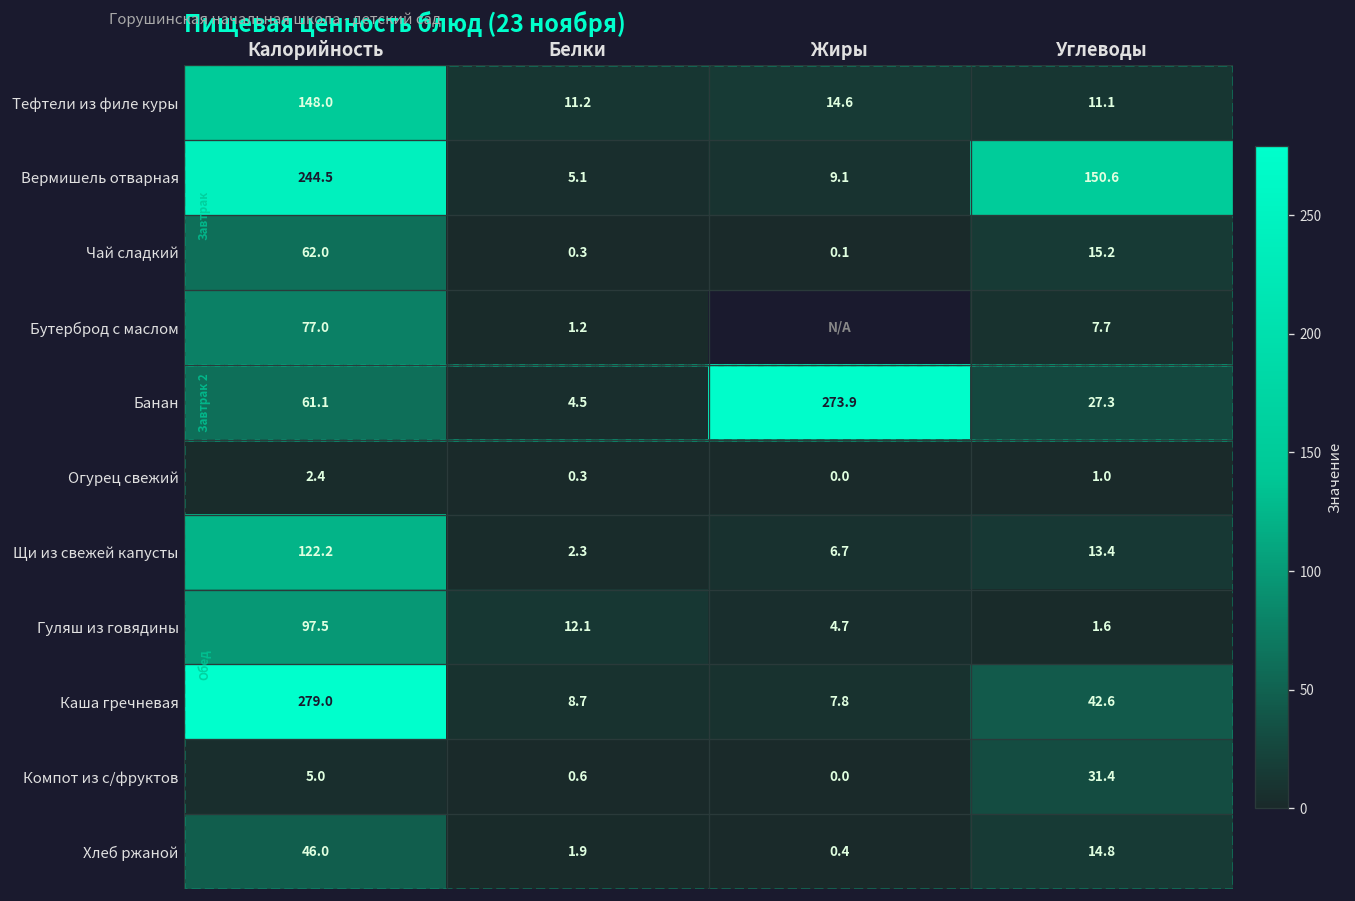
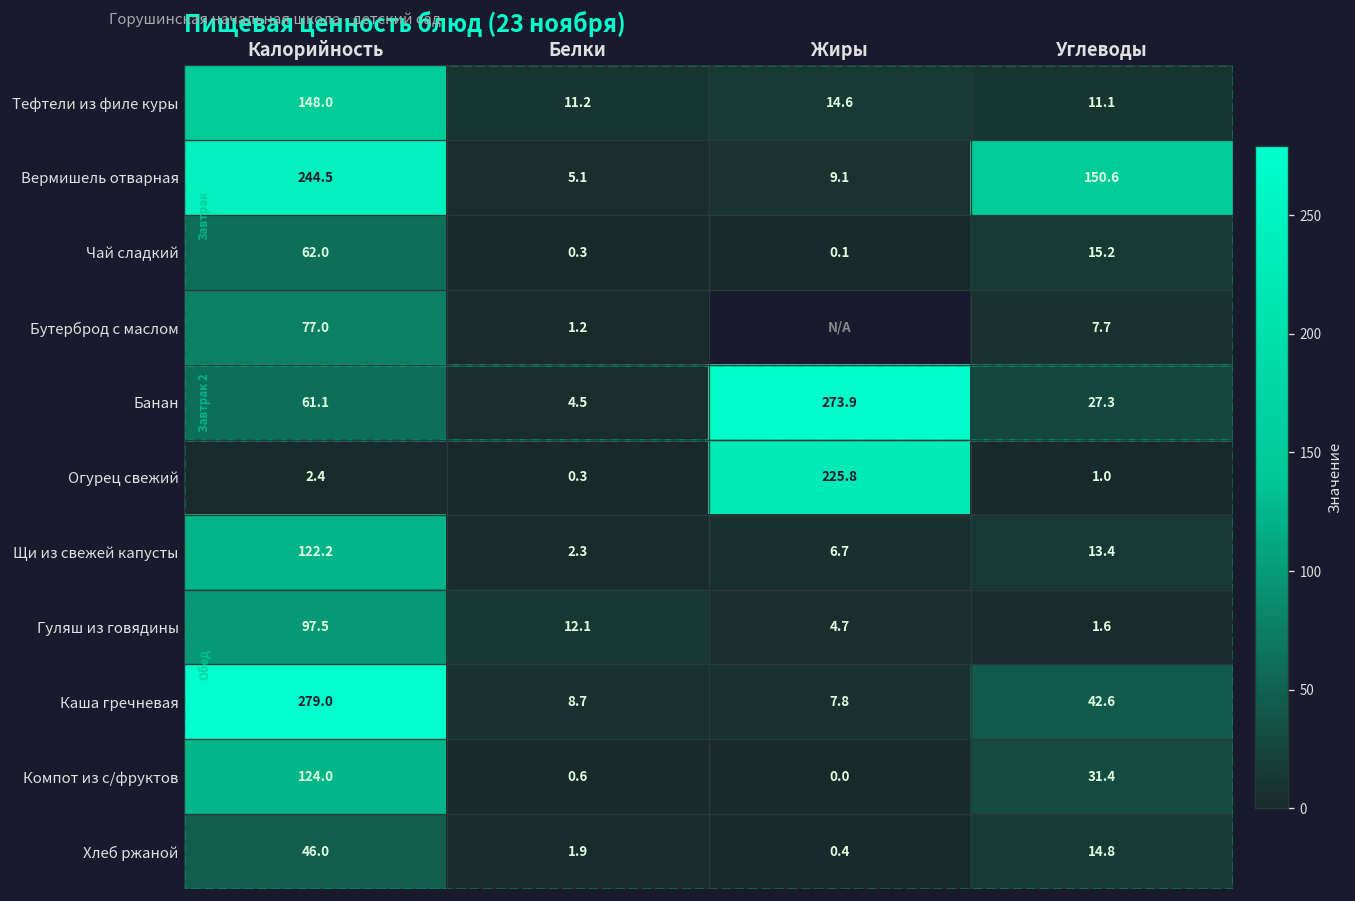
  {
    "Тефтели из филе куры": {
      "Калорийность": 148.0,
      "Белки": 11.2,
      "Жиры": 14.6,
      "Углеводы": 11.1
    },
    "Вермишель отварная": {
      "Калорийность": 244.5,
      "Белки": 5.1,
      "Жиры": 9.1,
      "Углеводы": 150.6
    },
    "Чай сладкий": {
      "Калорийность": 62.0,
      "Белки": 0.3,
      "Жиры": 0.1,
      "Углеводы": 15.2
    },
    "Бутерброд с маслом": {
      "Калорийность": 77.0,
      "Белки": 1.2,
      "Углеводы": 7.7
    },
    "Банан": {
      "Белки": 4.5,
      "Жиры": 273.9,
      "Углеводы": 27.3
    },
    "Огурец свежий": {
      "Калорийность": 2.4,
      "Белки": 0.3,
-     "Жиры": 0.0,
+     "Жиры": 225.8,
      "Углеводы": 1.0
    },
    "Щи из свежей капусты": {
      "Калорийность": 122.2,
      "Белки": 2.3,
      "Жиры": 6.7,
      "Углеводы": 13.4
    },
    "Гуляш из говядины": {
      "Калорийность": 97.5,
      "Белки": 12.1,
      "Жиры": 4.7,
      "Углеводы": 1.6
    },
    "Каша гречневая": {
      "Белки": 8.7,
      "Жиры": 7.8,
      "Углеводы": 42.6
    },
    "Компот из с/фруктов": {
-     "Калорийность": 5.0,
+     "Калорийность": 124.0,
      "Белки": 0.6,
      "Жиры": 0.0,
      "Углеводы": 31.4
    },
    "Хлеб ржаной": {
      "Калорийность": 46.0,
      "Белки": 1.9,
      "Жиры": 0.4,
      "Углеводы": 14.8
    }
  }
